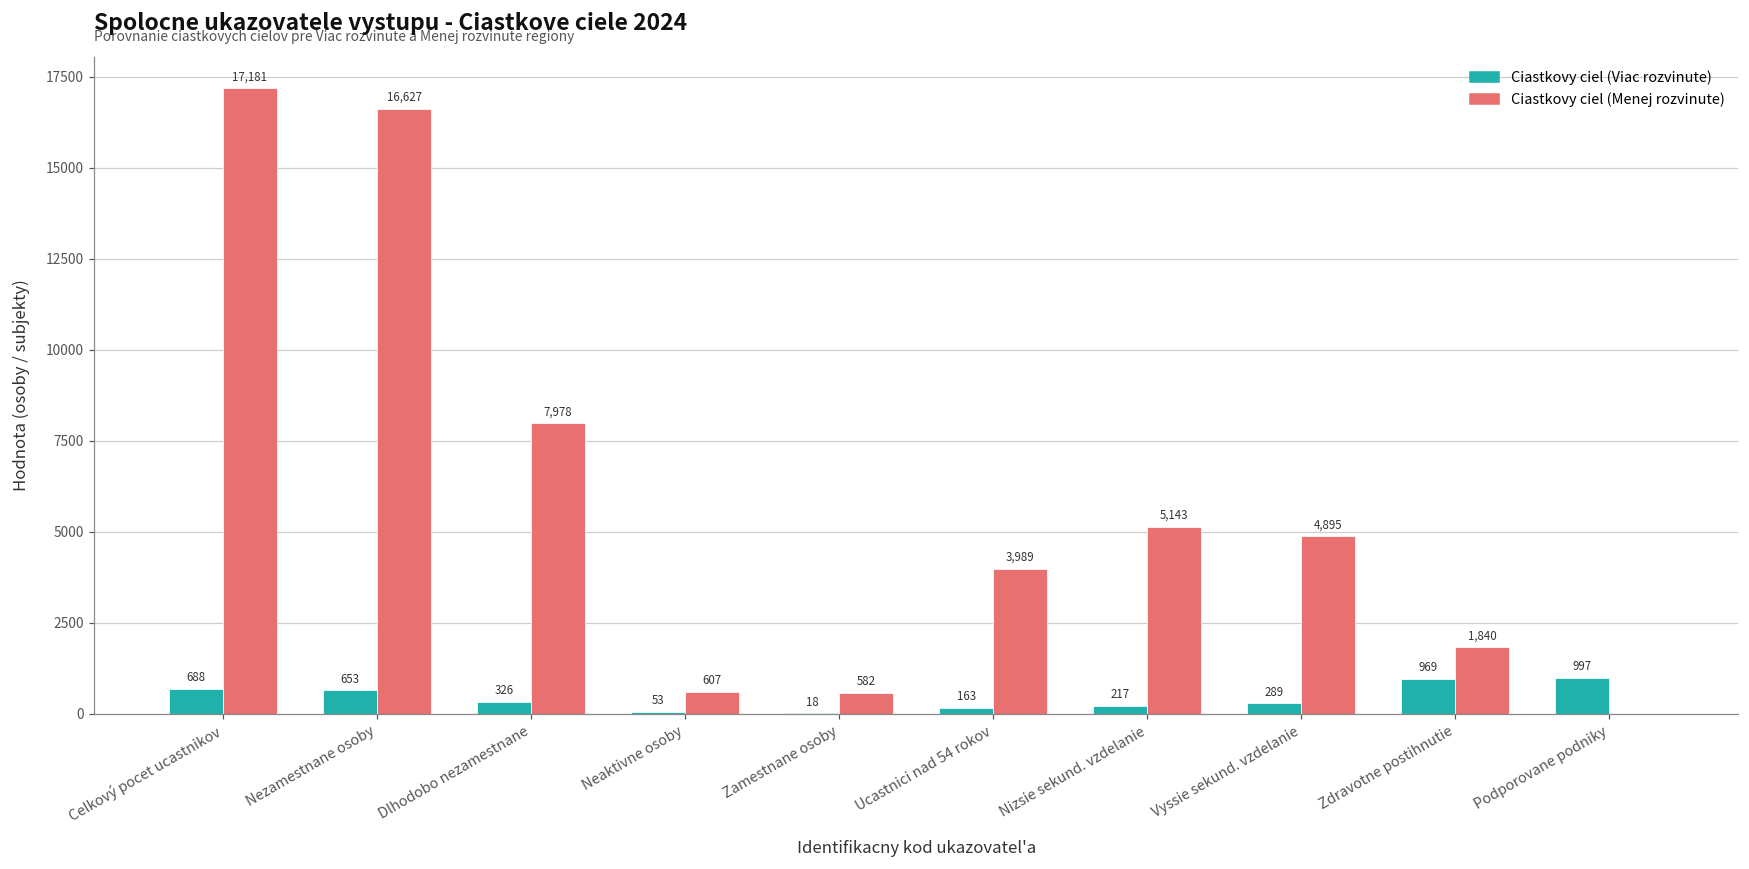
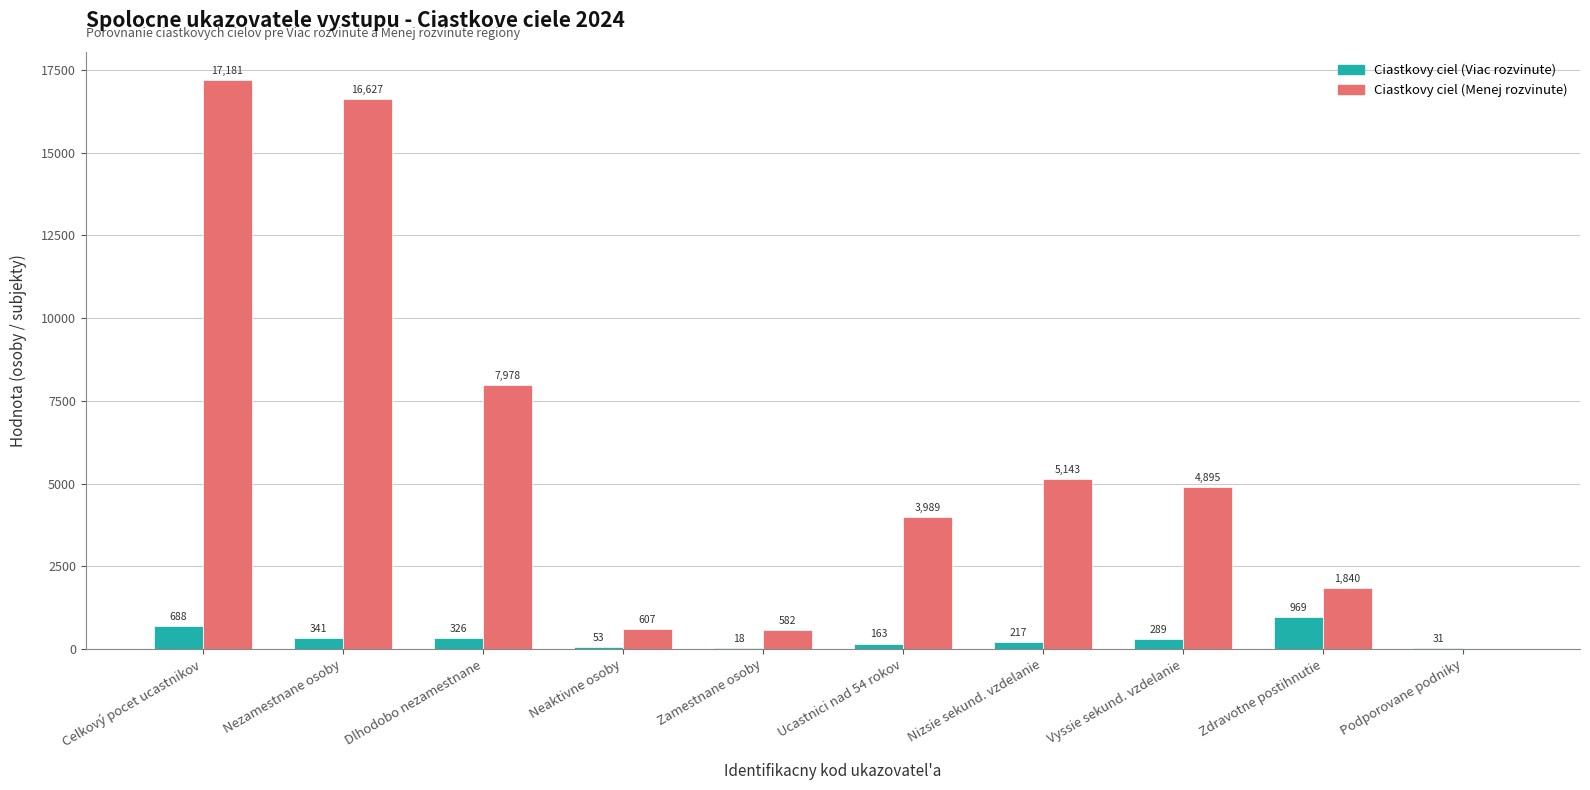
  {
    "Ciastkovy ciel (Viac rozvinute)": {
      "Celkový pocet ucastnikov": "688",
-     "Nezamestnane osoby": "653",
+     "Nezamestnane osoby": "341",
      "Dlhodobo nezamestnane": "326",
      "Neaktivne osoby": "53",
      "Zamestnane osoby": "18",
      "Ucastnici nad 54 rokov": "163",
      "Nizsie sekund. vzdelanie": "217",
      "Vyssie sekund. vzdelanie": "289",
      "Zdravotne postihnutie": "969",
-     "Podporovane podniky": "997"
+     "Podporovane podniky": "31"
    },
    "Ciastkovy ciel (Menej rozvinute)": {
      "Celkový pocet ucastnikov": "17,181",
      "Nezamestnane osoby": "16,627",
      "Dlhodobo nezamestnane": "7,978",
      "Neaktivne osoby": "607",
      "Zamestnane osoby": "582",
      "Ucastnici nad 54 rokov": "3,989",
      "Nizsie sekund. vzdelanie": "5,143",
      "Vyssie sekund. vzdelanie": "4,895",
      "Zdravotne postihnutie": "1,840"
    }
  }
